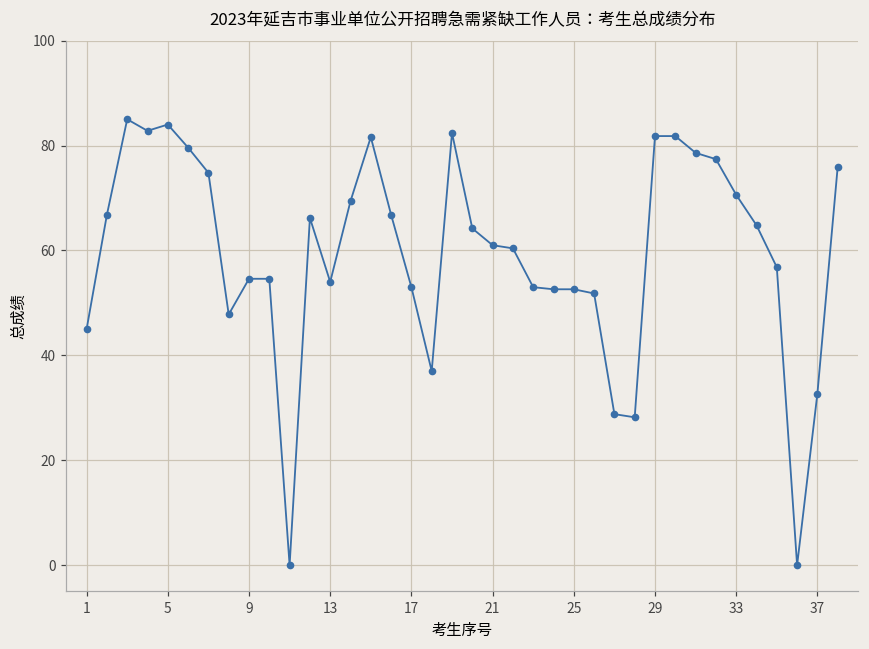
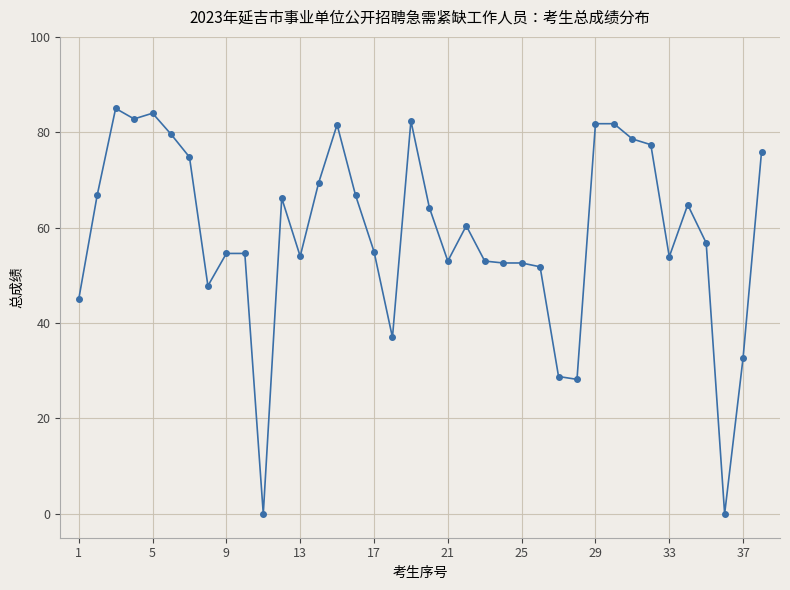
  {
    "1": 45,
    "5": 84,
    "9": 55,
    "13": 54,
-   "17": 53,
-   "21": 61,
+   "17": 55,
+   "21": 53,
    "25": 53,
    "29": 82,
-   "33": 71,
+   "33": 54,
    "37": 33
  }
